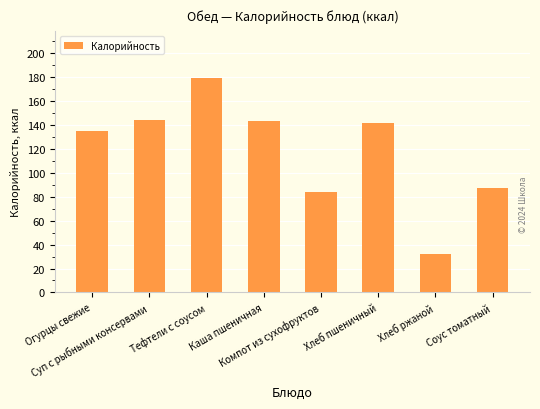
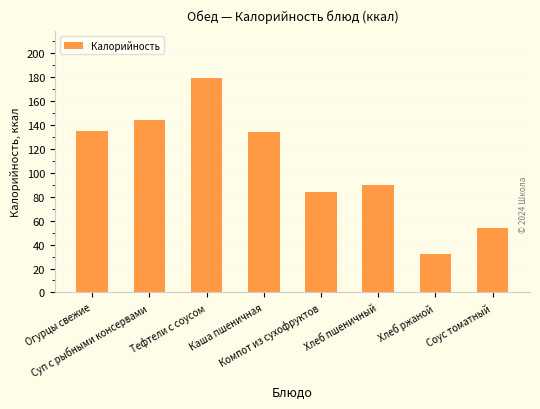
  {
    "Огурцы свежие": 135,
    "Суп с рыбными консервами": 144,
    "Тефтели с соусом": 179,
-   "Каша пшеничная": 143,
+   "Каша пшеничная": 134,
    "Компот из сухофруктов": 84,
-   "Хлеб пшеничный": 142,
+   "Хлеб пшеничный": 90,
    "Хлеб ржаной": 32,
-   "Соус томатный": 88
+   "Соус томатный": 54
  }
